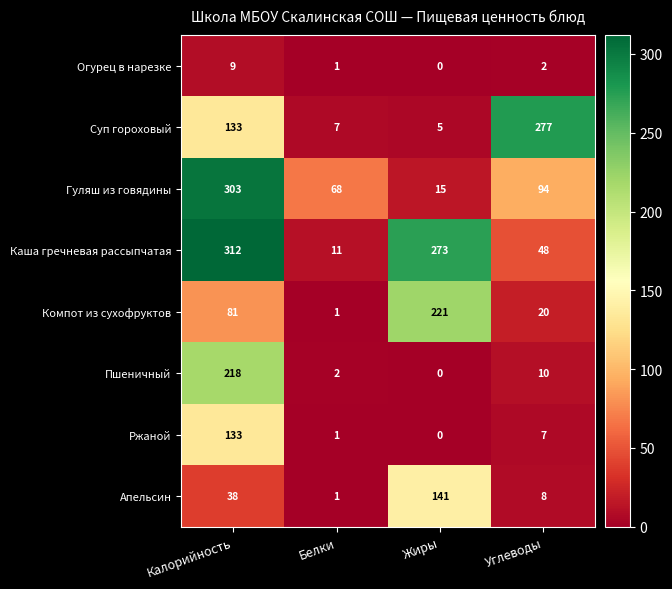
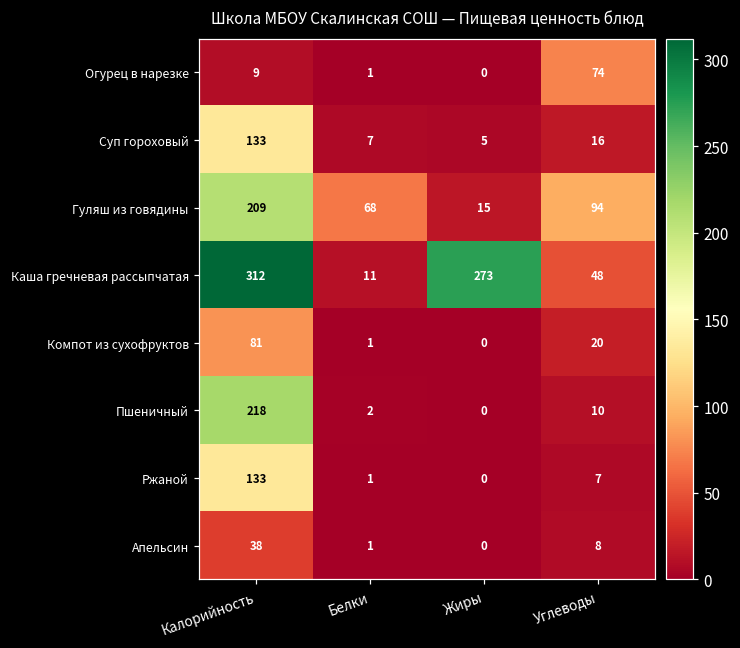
  {
    "Огурец в нарезке": {
      "Калорийность": 9,
      "Белки": 1,
      "Жиры": 0,
-     "Углеводы": 2
+     "Углеводы": 74
    },
    "Суп гороховый": {
      "Калорийность": 133,
      "Белки": 7,
      "Жиры": 5,
-     "Углеводы": 277
+     "Углеводы": 16
    },
    "Гуляш из говядины": {
-     "Калорийность": 303,
+     "Калорийность": 209,
      "Белки": 68,
      "Жиры": 15,
      "Углеводы": 94
    },
    "Каша гречневая рассыпчатая": {
      "Калорийность": 312,
      "Белки": 11,
      "Жиры": 273,
      "Углеводы": 48
    },
    "Компот из сухофруктов": {
      "Калорийность": 81,
      "Белки": 1,
-     "Жиры": 221,
+     "Жиры": 0,
      "Углеводы": 20
    },
    "Пшеничный": {
      "Калорийность": 218,
      "Белки": 2,
      "Жиры": 0,
      "Углеводы": 10
    },
    "Ржаной": {
      "Калорийность": 133,
      "Белки": 1,
      "Жиры": 0,
      "Углеводы": 7
    },
    "Апельсин": {
      "Калорийность": 38,
      "Белки": 1,
-     "Жиры": 141,
+     "Жиры": 0,
      "Углеводы": 8
    }
  }
